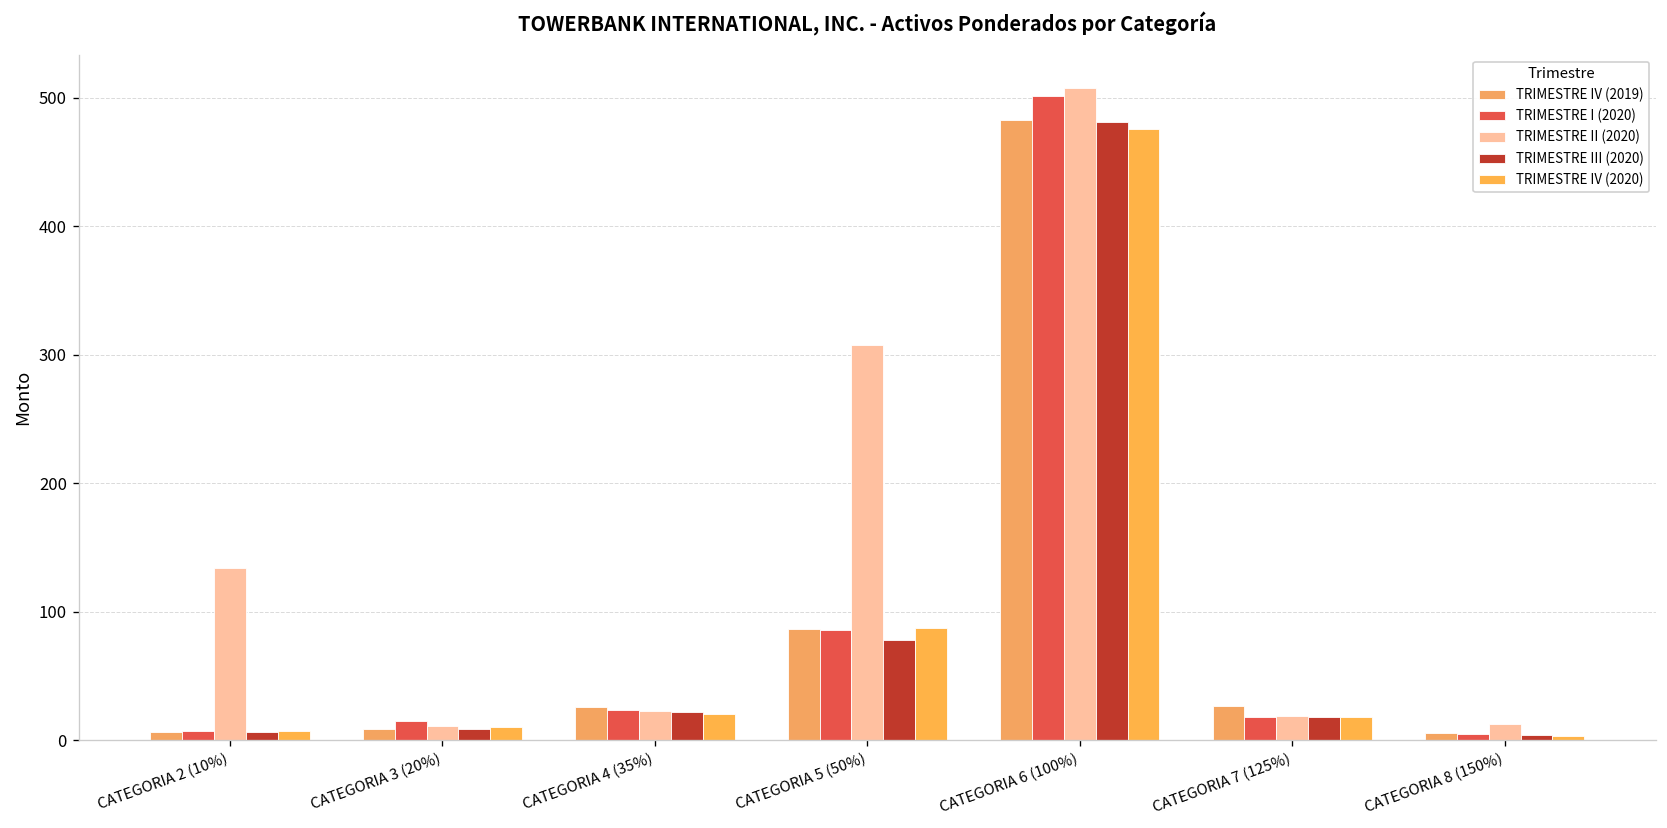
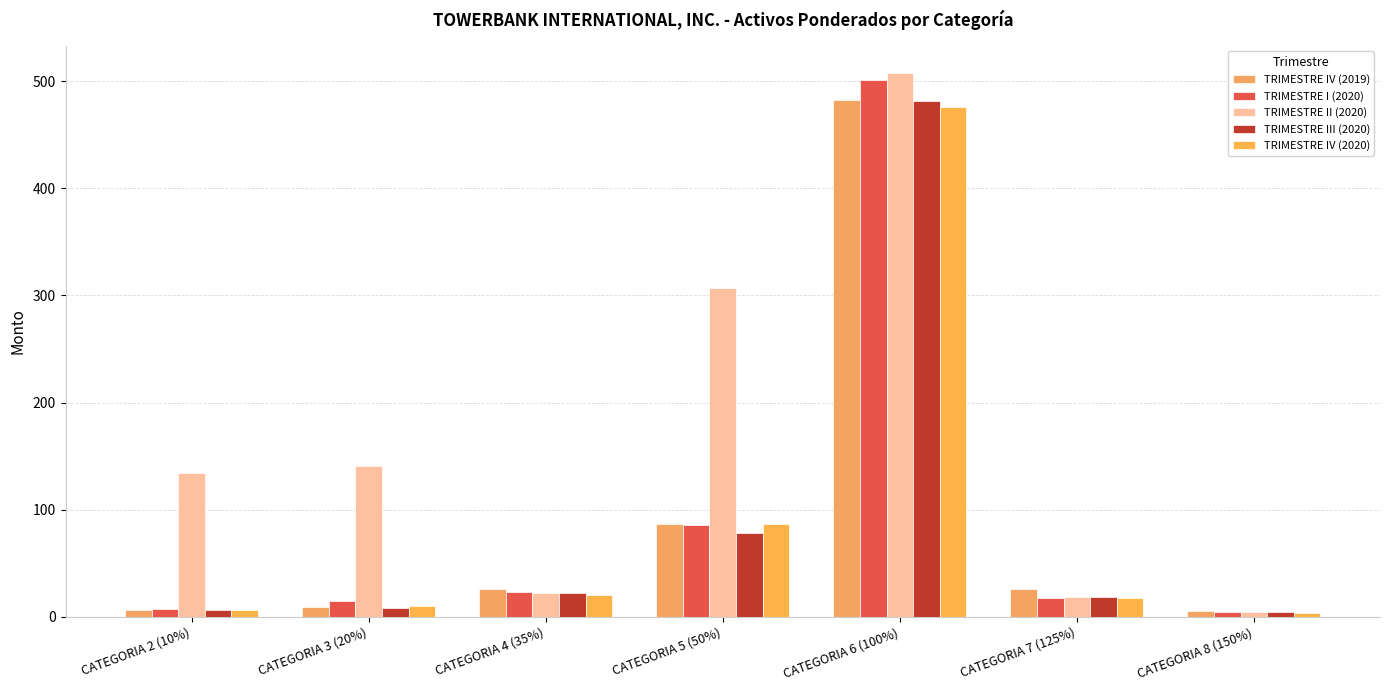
  {
    "TRIMESTRE II (2020)": {
      "CATEGORIA 2 (10%)": 134,
-     "CATEGORIA 3 (20%)": 11,
+     "CATEGORIA 3 (20%)": 141,
      "CATEGORIA 4 (35%)": 22,
      "CATEGORIA 5 (50%)": 307,
      "CATEGORIA 6 (100%)": 508,
      "CATEGORIA 7 (125%)": 19,
-     "CATEGORIA 8 (150%)": 12
+     "CATEGORIA 8 (150%)": 4
    }
  }
